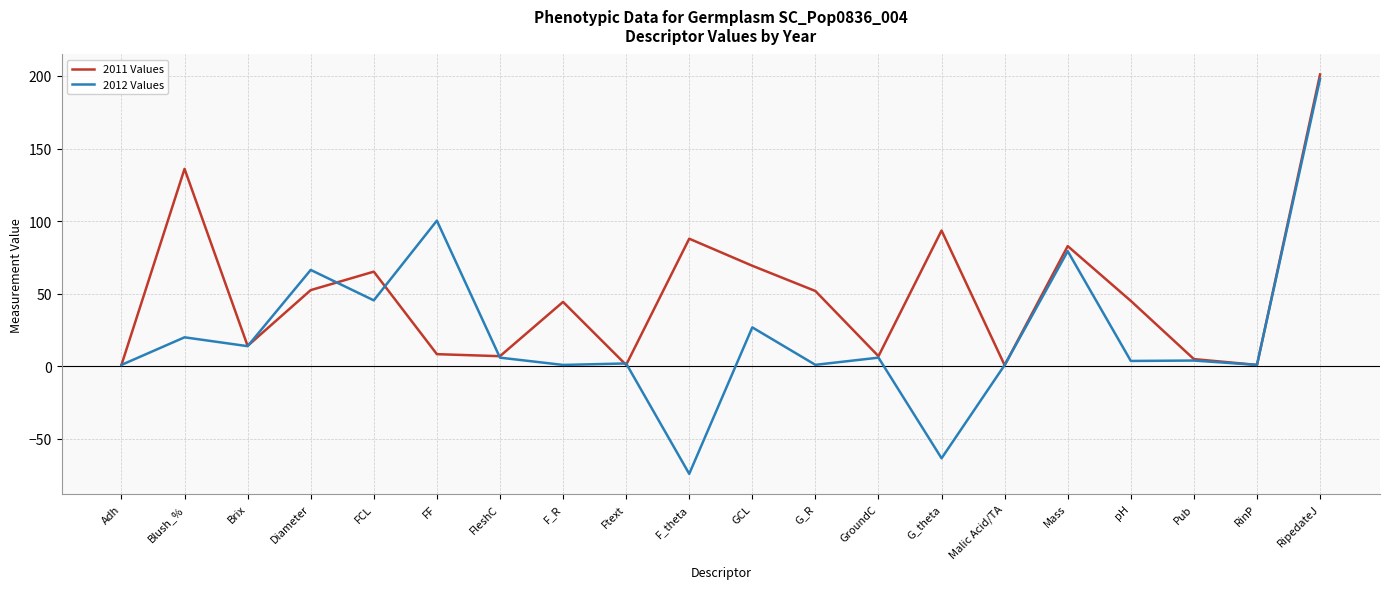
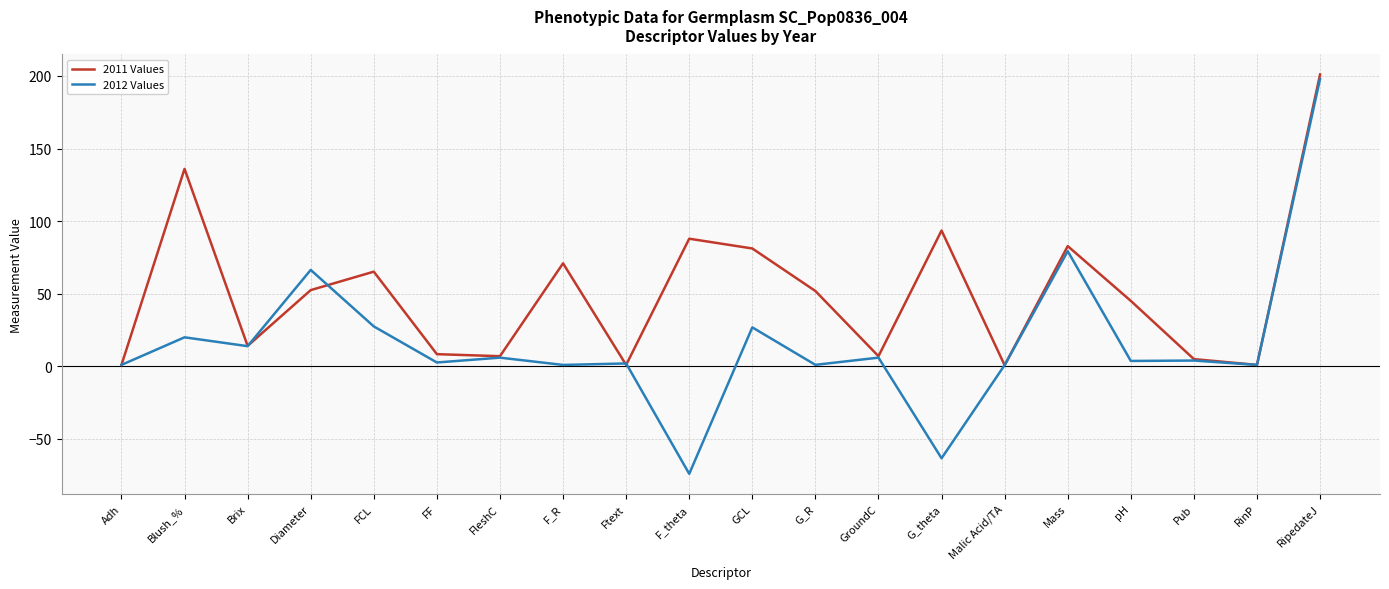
  {
    "2011 Values": {
      "Blush_%": 136,
      "Diameter": 53,
      "FCL": 65,
      "FF": 8,
-     "F_R": 44,
+     "F_R": 71,
      "F_theta": 88,
-     "GCL": 69,
+     "GCL": 81,
      "G_R": 52,
      "G_theta": 94,
      "Mass": 83,
      "pH": 45,
      "RipedateJ": 201
    },
    "2012 Values": {
      "Blush_%": 20,
      "Diameter": 66,
-     "FCL": 45,
-     "FF": 100,
+     "FCL": 28,
+     "FF": 3,
      "F_R": 1,
      "F_theta": -74,
      "GCL": 27,
      "G_R": 1,
      "G_theta": -63,
      "Mass": 79,
      "pH": 4,
      "RipedateJ": 198
    }
  }
